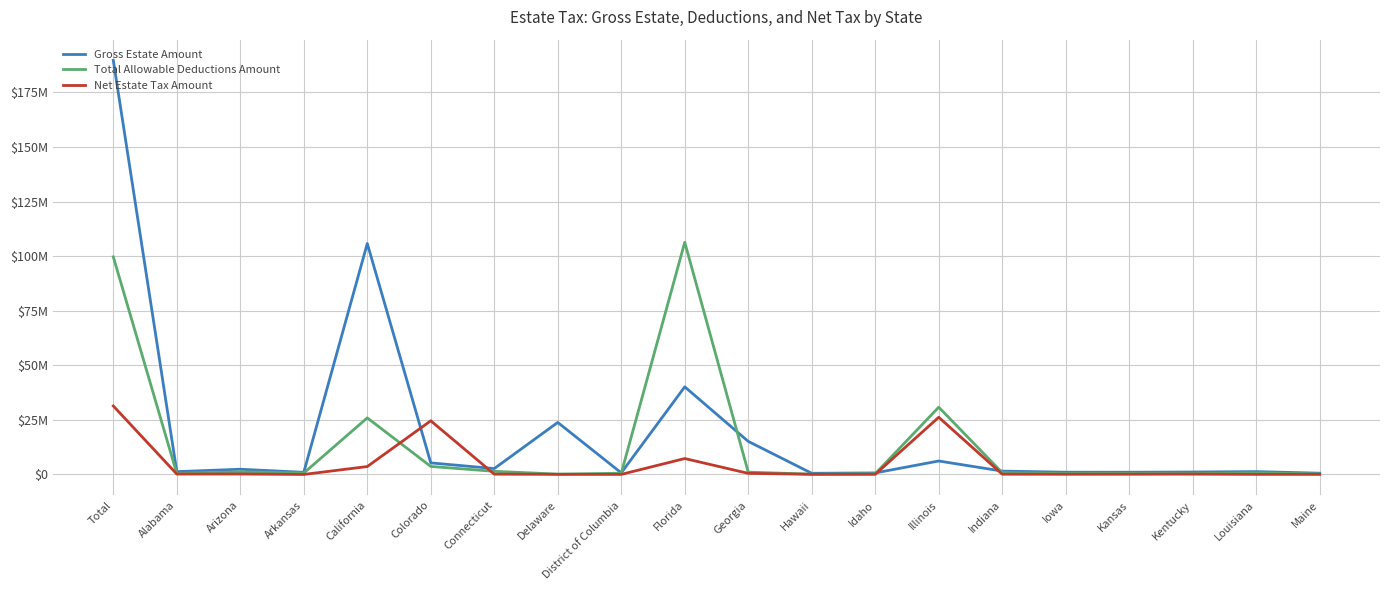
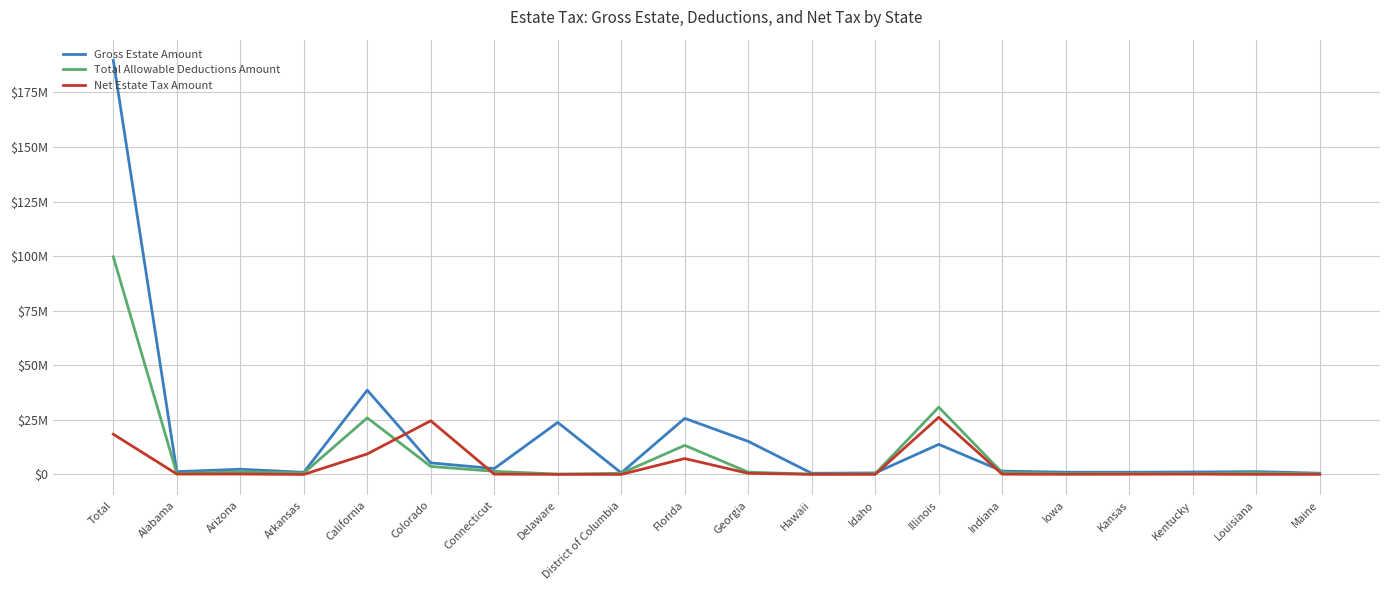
  {
    "Gross Estate Amount": {
      "Total": "$190000000",
      "Arizona": "$2000000",
-     "California": "$106000000",
+     "California": "$39000000",
      "Colorado": "$5000000",
      "Connecticut": "$3000000",
      "Delaware": "$24000000",
-     "Florida": "$40000000",
+     "Florida": "$26000000",
      "Georgia": "$15000000",
-     "Illinois": "$6000000"
+     "Illinois": "$14000000"
    },
    "Total Allowable Deductions Amount": {
      "Total": "$100000000",
      "California": "$26000000",
      "Colorado": "$4000000",
      "Connecticut": "$1000000",
-     "Florida": "$106000000",
+     "Florida": "$13000000",
      "Illinois": "$31000000"
    },
    "Net Estate Tax Amount": {
-     "Total": "$31000000",
-     "California": "$4000000",
+     "Total": "$18000000",
+     "California": "$9000000",
      "Colorado": "$25000000",
      "Connecticut": "$0",
      "Florida": "$7000000",
      "Illinois": "$26000000"
    }
  }
